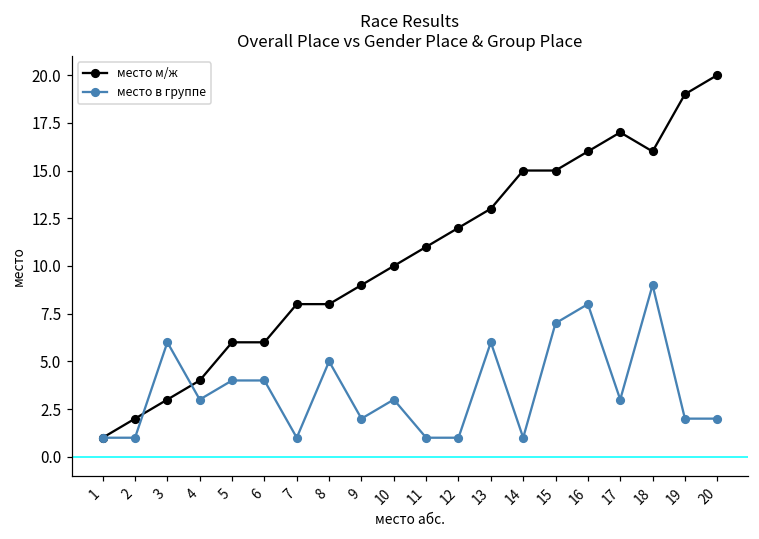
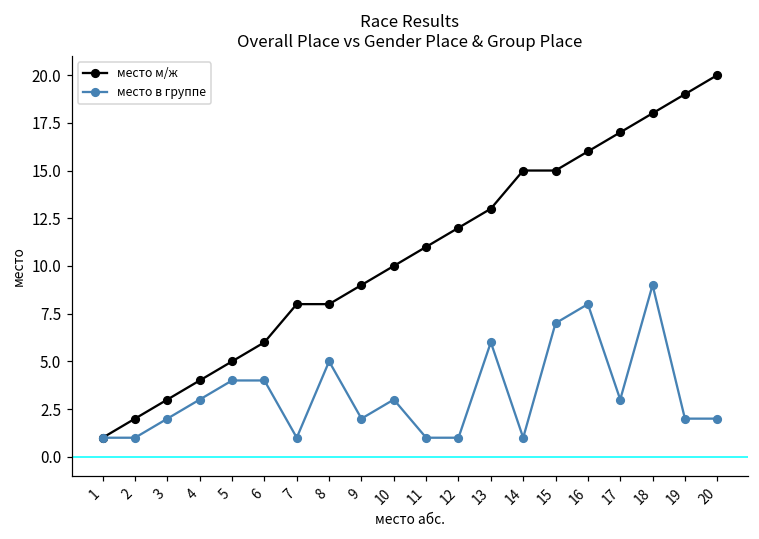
  {
    "место м/ж": {
      "2": 2,
      "3": 3,
      "4": 4,
-     "5": 6,
+     "5": 5,
      "6": 6,
      "7": 8,
      "8": 8,
      "9": 9,
      "10": 10,
      "11": 11,
      "12": 12,
      "13": 13,
      "14": 15,
      "15": 15,
      "16": 16,
      "17": 17,
-     "18": 16,
+     "18": 18,
      "19": 19,
      "20": 20
    },
    "место в группе": {
      "2": 1,
-     "3": 6,
+     "3": 2,
      "4": 3,
      "5": 4,
      "6": 4,
      "7": 1,
      "8": 5,
      "9": 2,
      "10": 3,
      "11": 1,
      "12": 1,
      "13": 6,
      "14": 1,
      "15": 7,
      "16": 8,
      "17": 3,
      "18": 9,
      "19": 2,
      "20": 2
    }
  }
